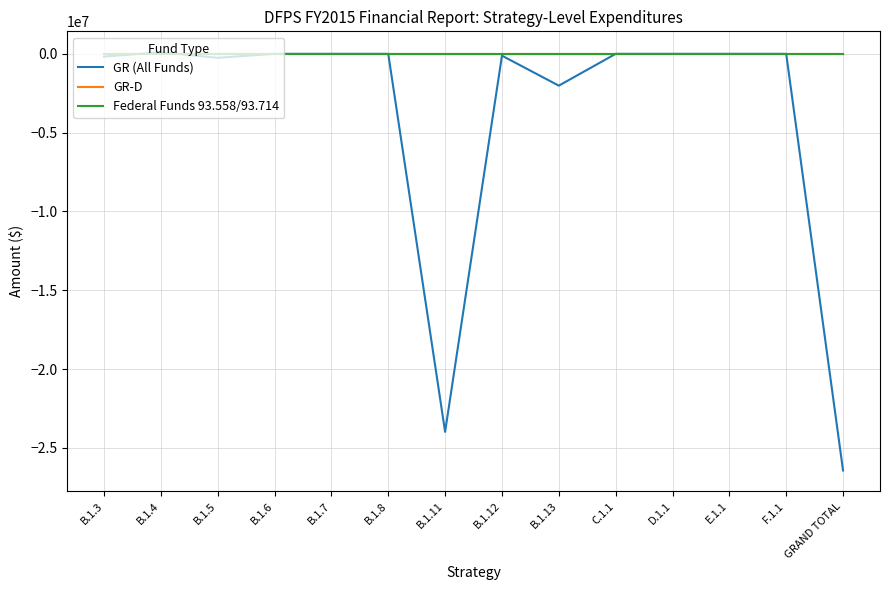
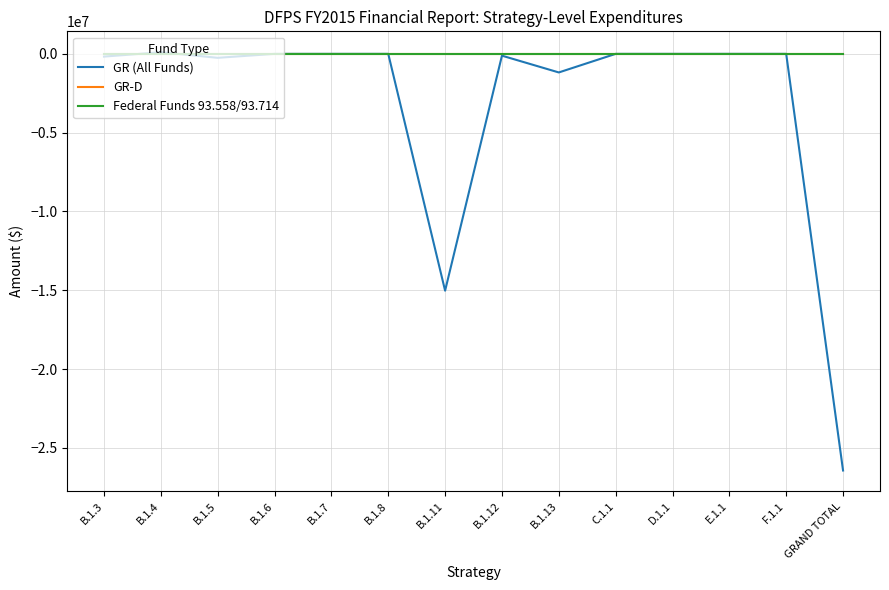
  {
    "GR (All Funds)": {
-     "B.1.11": -24000000,
-     "B.1.13": -2000000,
+     "B.1.11": -15000000,
+     "B.1.13": -1200000,
      "GRAND TOTAL": -26400000
    },
    "Federal Funds 93.558/93.714": {
      "B.1.11": 0,
      "B.1.13": 0,
      "GRAND TOTAL": 0
    }
  }
